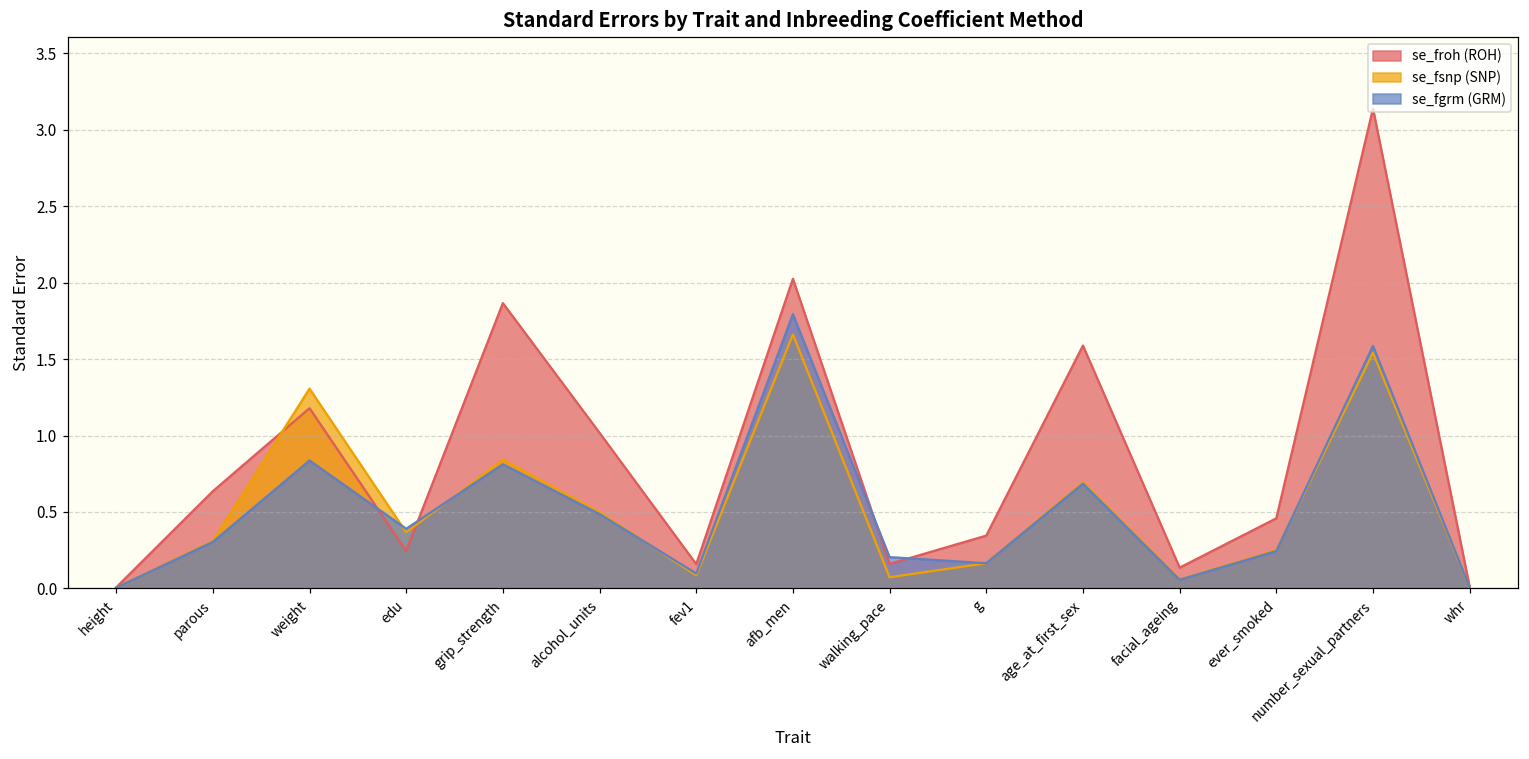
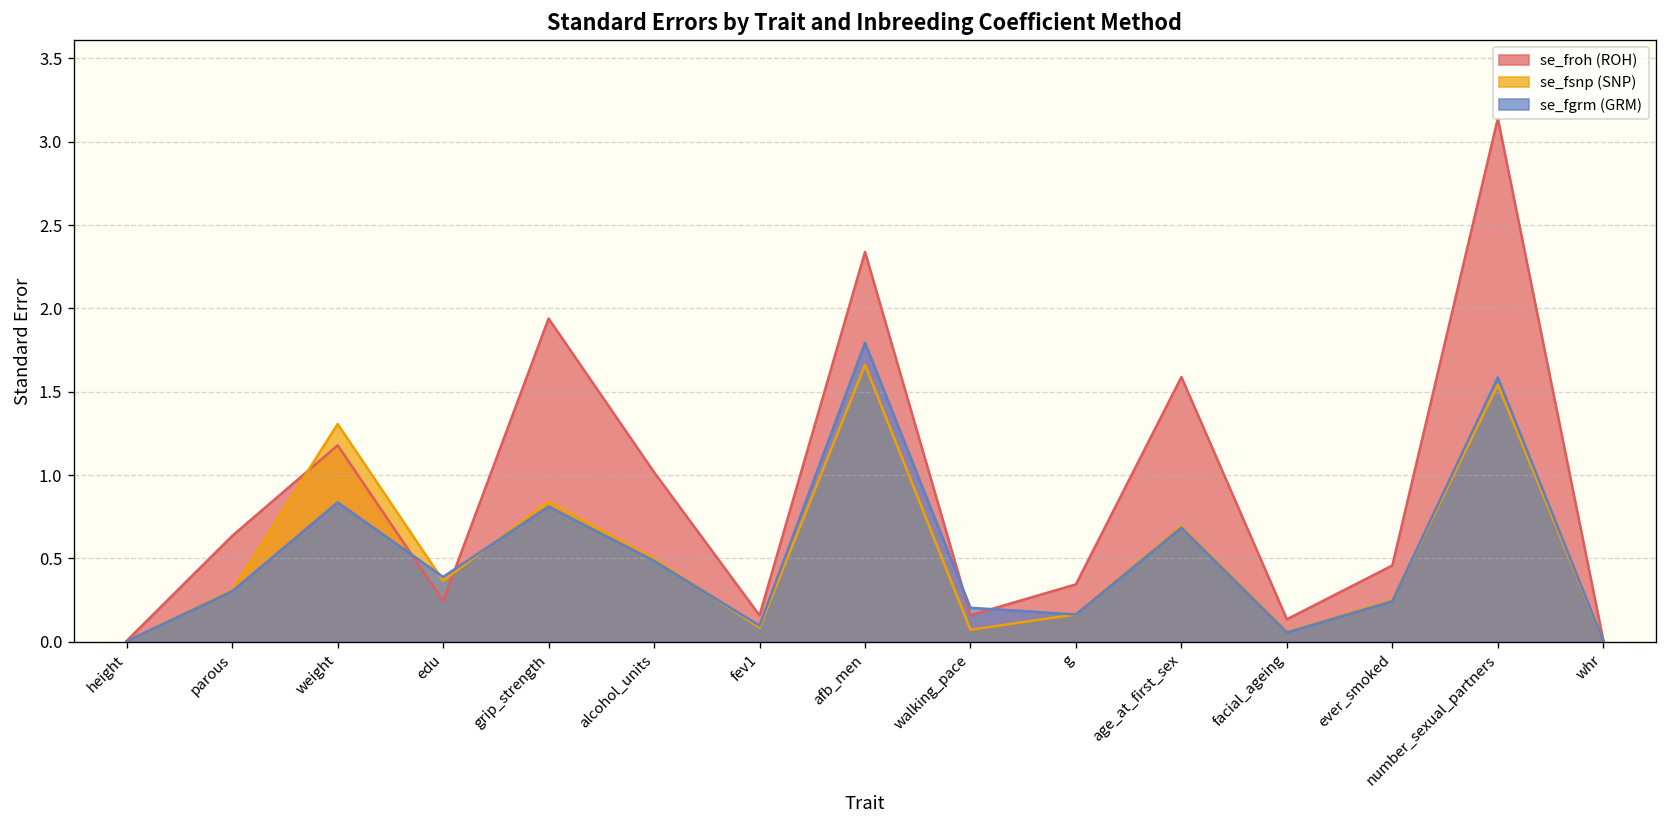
  {
    "se_froh (ROH)": {
      "parous": 0.64,
      "weight": 1.18,
      "edu": 0.24,
-     "grip_strength": 1.87,
+     "grip_strength": 1.94,
      "alcohol_units": 1.02,
      "fev1": 0.16,
-     "afb_men": 2.03,
+     "afb_men": 2.34,
      "walking_pace": 0.16,
      "g": 0.34,
      "age_at_first_sex": 1.59,
      "facial_ageing": 0.14,
      "ever_smoked": 0.46
    },
    "se_fsnp (SNP)": {
      "weight": 1.31,
      "edu": 0.37,
      "grip_strength": 0.84,
      "afb_men": 1.66,
      "walking_pace": 0.07,
      "number_sexual_partners": 1.54
    },
    "se_fgrm (GRM)": {
      "weight": 0.84,
      "edu": 0.39,
      "grip_strength": 0.81,
      "afb_men": 1.79,
      "walking_pace": 0.20,
      "number_sexual_partners": 1.59
    }
  }
